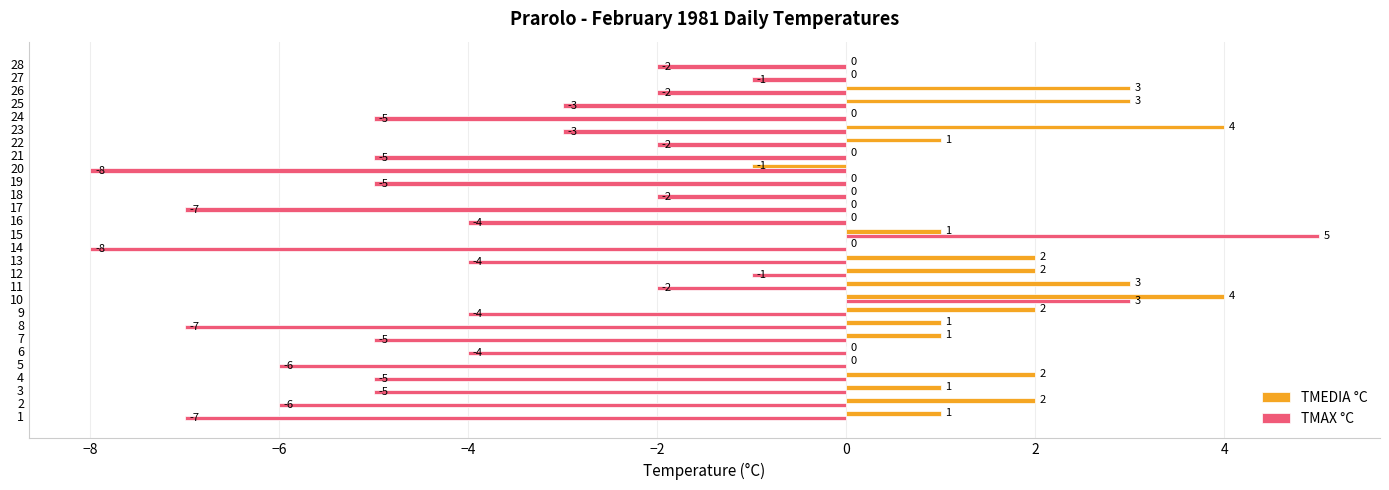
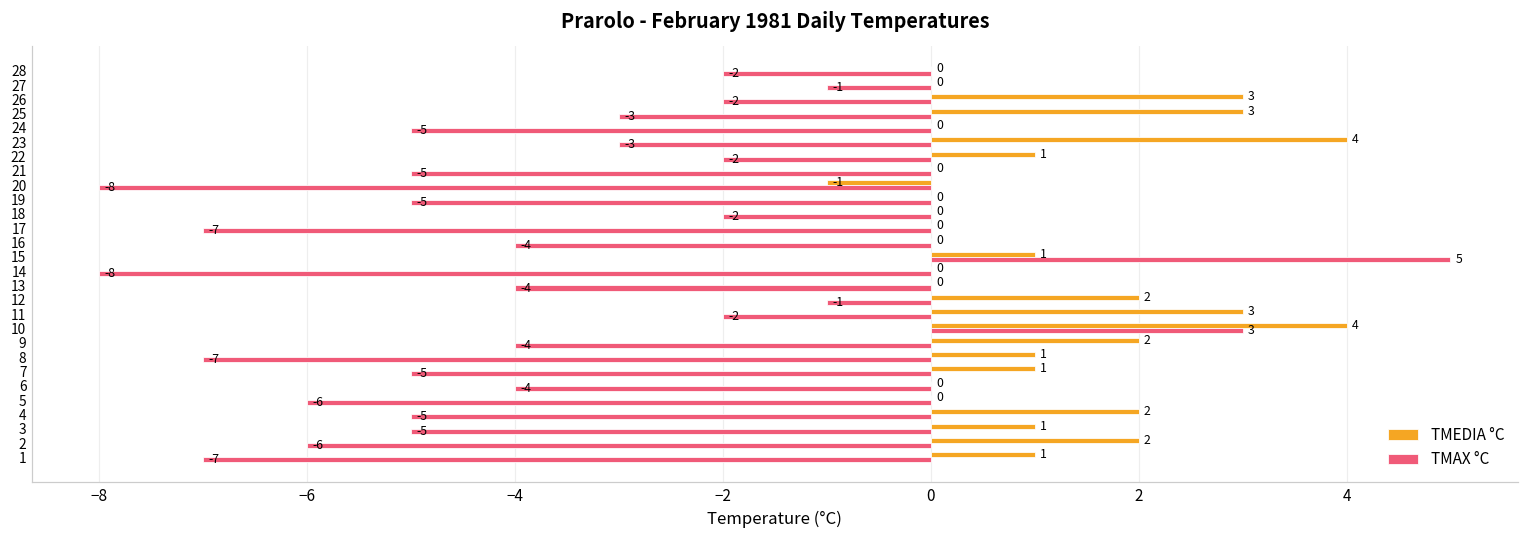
  {
    "TMEDIA °C": {
      "28": 0,
      "27": 0,
      "26": 3,
      "25": 3,
      "24": 0,
      "23": 4,
      "22": 1,
      "21": 0,
      "20": -1,
      "19": 0,
      "18": 0,
      "17": 0,
      "16": 0,
      "15": 1,
      "14": 0,
-     "13": 2,
+     "13": 0,
      "12": 2,
      "11": 3,
      "10": 4,
      "9": 2,
      "8": 1,
      "7": 1,
      "6": 0,
      "5": 0,
      "4": 2,
      "3": 1,
      "2": 2,
      "1": 1
    },
    "TMAX °C": {
      "28": -2,
      "27": -1,
      "26": -2,
      "25": -3,
      "24": -5,
      "23": -3,
      "22": -2,
      "21": -5,
      "20": -8,
      "19": -5,
      "18": -2,
      "17": -7,
      "16": -4,
      "15": 5,
      "14": -8,
      "13": -4,
      "12": -1,
      "11": -2,
      "10": 3,
      "9": -4,
      "8": -7,
      "7": -5,
      "6": -4,
      "5": -6,
      "4": -5,
      "3": -5,
      "2": -6,
      "1": -7
    }
  }
